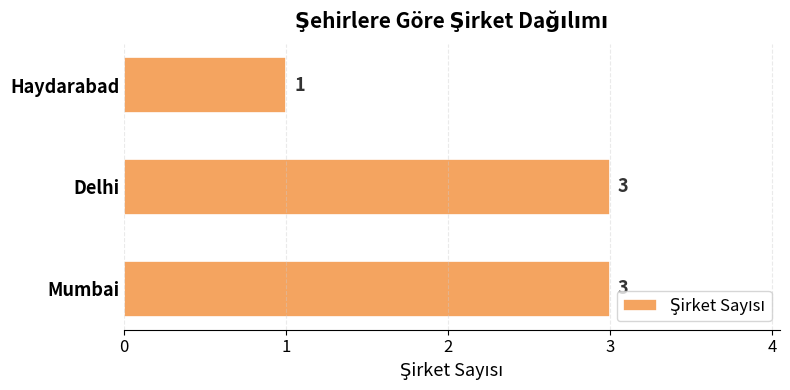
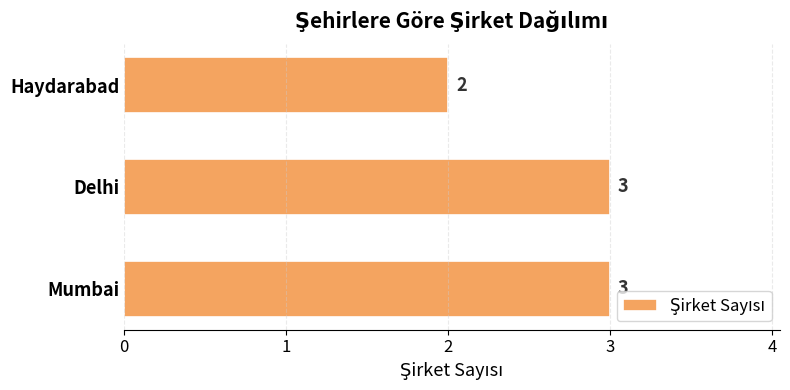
  {
-   "Haydarabad": 1,
+   "Haydarabad": 2,
    "Delhi": 3
  }
